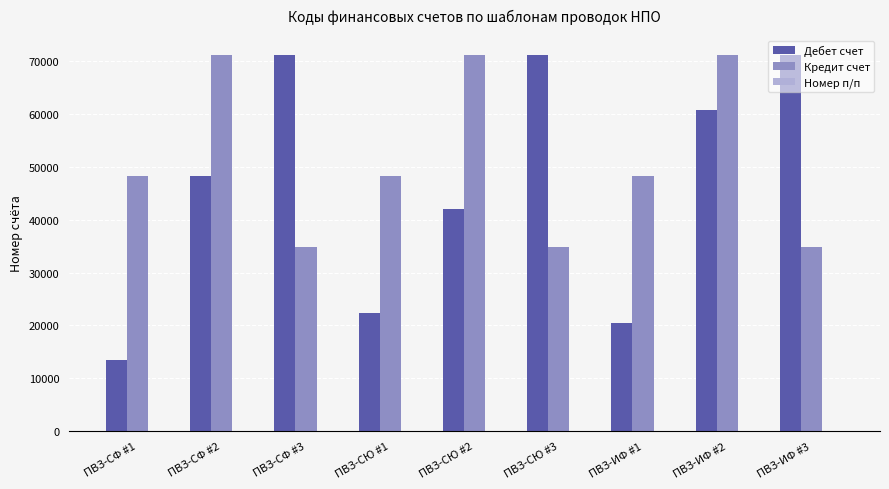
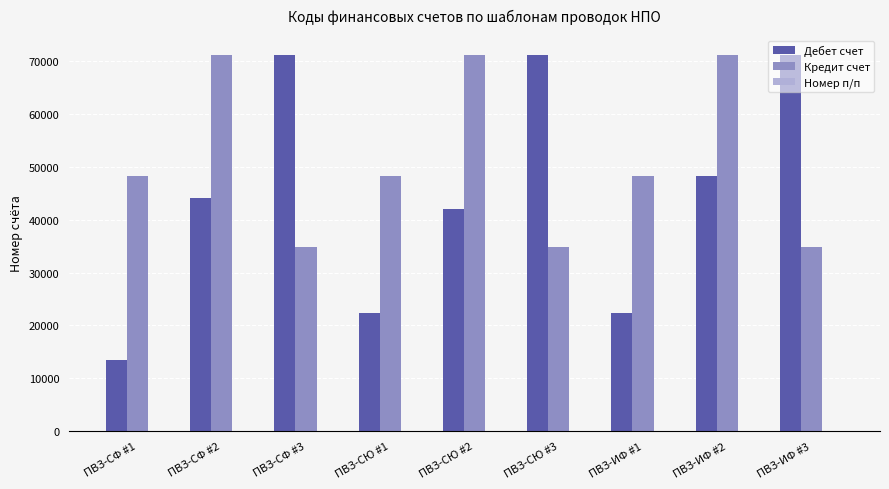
  {
    "Дебет счет": {
      "ПВЗ-СФ #1": 13000,
-     "ПВЗ-СФ #2": 48000,
+     "ПВЗ-СФ #2": 44000,
      "ПВЗ-СФ #3": 71000,
      "ПВЗ-СЮ #1": 22000,
      "ПВЗ-СЮ #2": 42000,
      "ПВЗ-СЮ #3": 71000,
-     "ПВЗ-ИФ #1": 21000,
-     "ПВЗ-ИФ #2": 61000
+     "ПВЗ-ИФ #1": 22000,
+     "ПВЗ-ИФ #2": 48000
    }
  }
